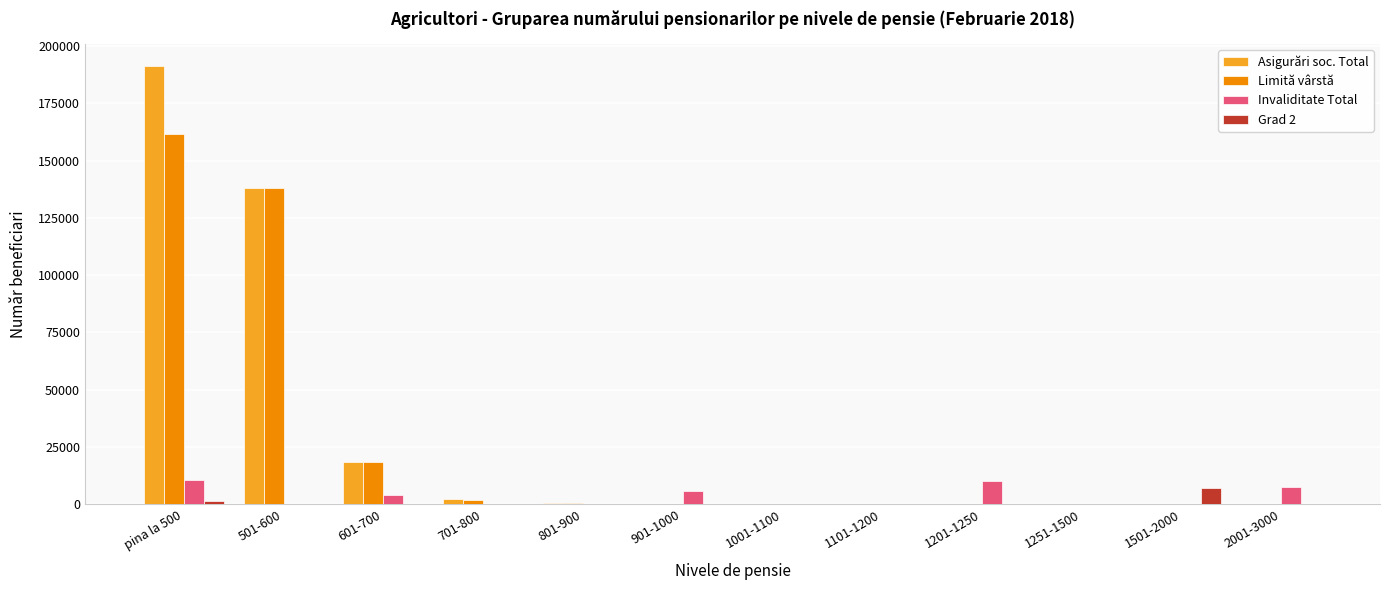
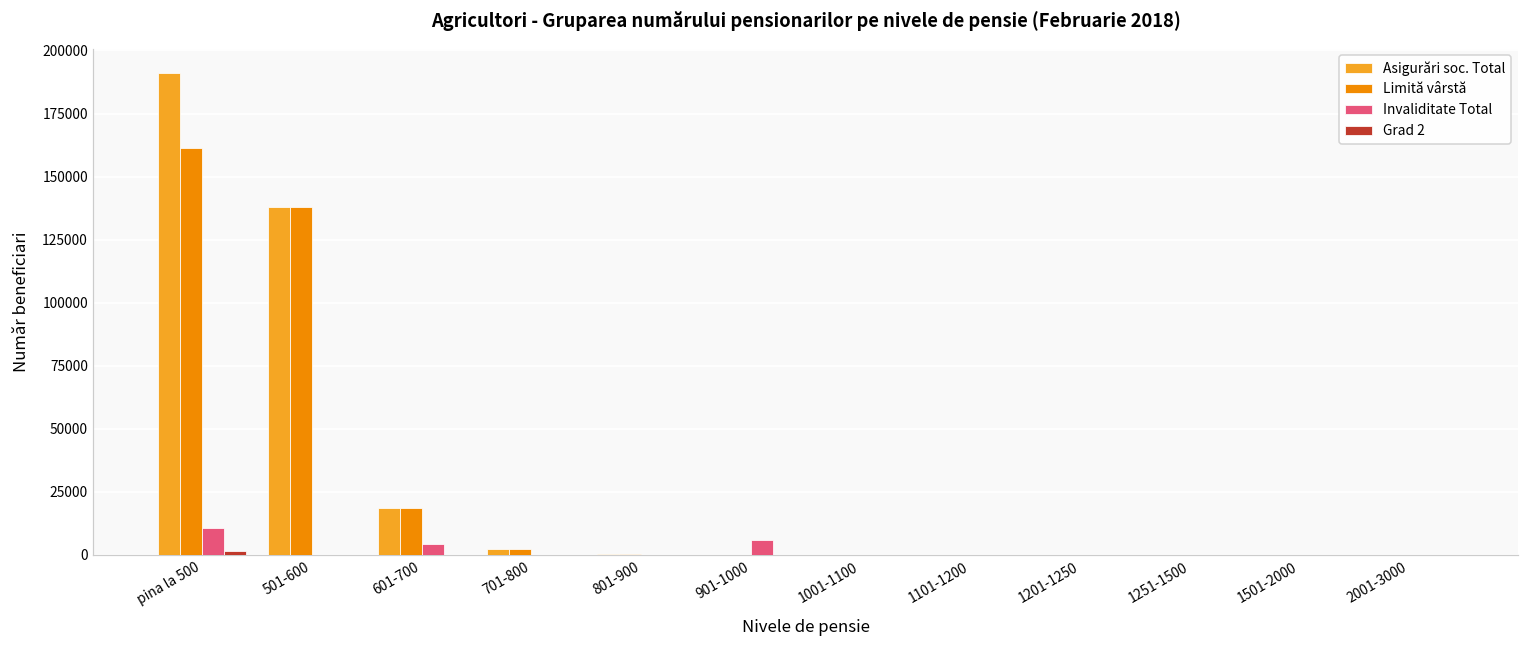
  {
    "Invaliditate Total": {
      "pina la 500": 11000,
      "601-700": 4000,
      "801-900": 0,
      "901-1000": 6000,
      "1101-1200": 0,
-     "1201-1250": 10000,
+     "1201-1250": 0,
      "1251-1500": 0,
      "1501-2000": 0,
-     "2001-3000": 7000
+     "2001-3000": 0
    },
    "Grad 2": {
      "pina la 500": 1000,
      "801-900": 0,
      "901-1000": 0,
      "1101-1200": 0,
      "1201-1250": 0,
      "1251-1500": 0,
-     "1501-2000": 7000,
+     "1501-2000": 0,
      "2001-3000": 0
    }
  }
